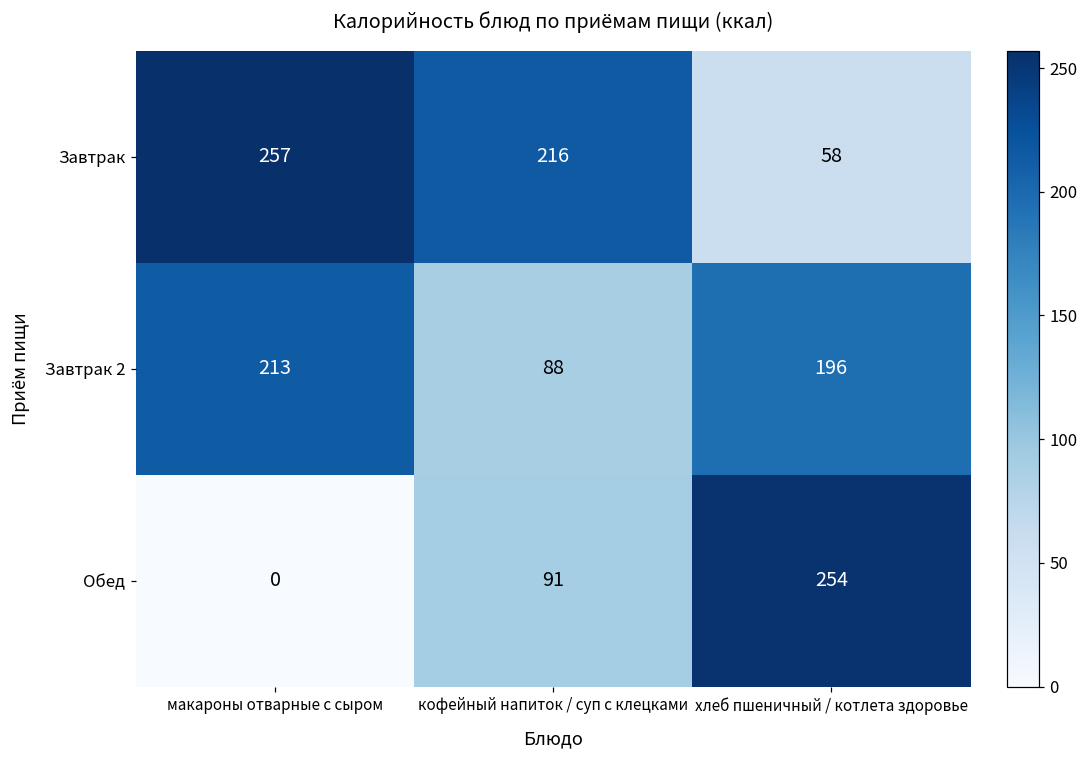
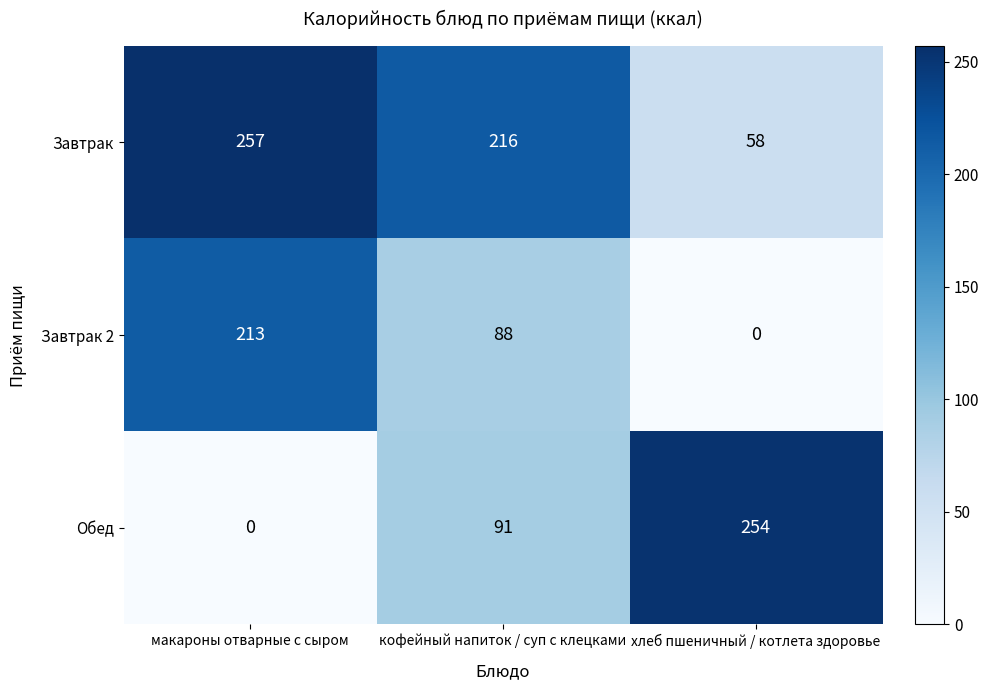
  {
    "Завтрак": {
      "макароны отварные с сыром": 257,
      "кофейный напиток / суп с клецками": 216,
      "хлеб пшеничный / котлета здоровье": 58
    },
    "Завтрак 2": {
      "макароны отварные с сыром": 213,
      "кофейный напиток / суп с клецками": 88,
-     "хлеб пшеничный / котлета здоровье": 196
+     "хлеб пшеничный / котлета здоровье": 0
    },
    "Обед": {
      "макароны отварные с сыром": 0,
      "кофейный напиток / суп с клецками": 91,
      "хлеб пшеничный / котлета здоровье": 254
    }
  }
